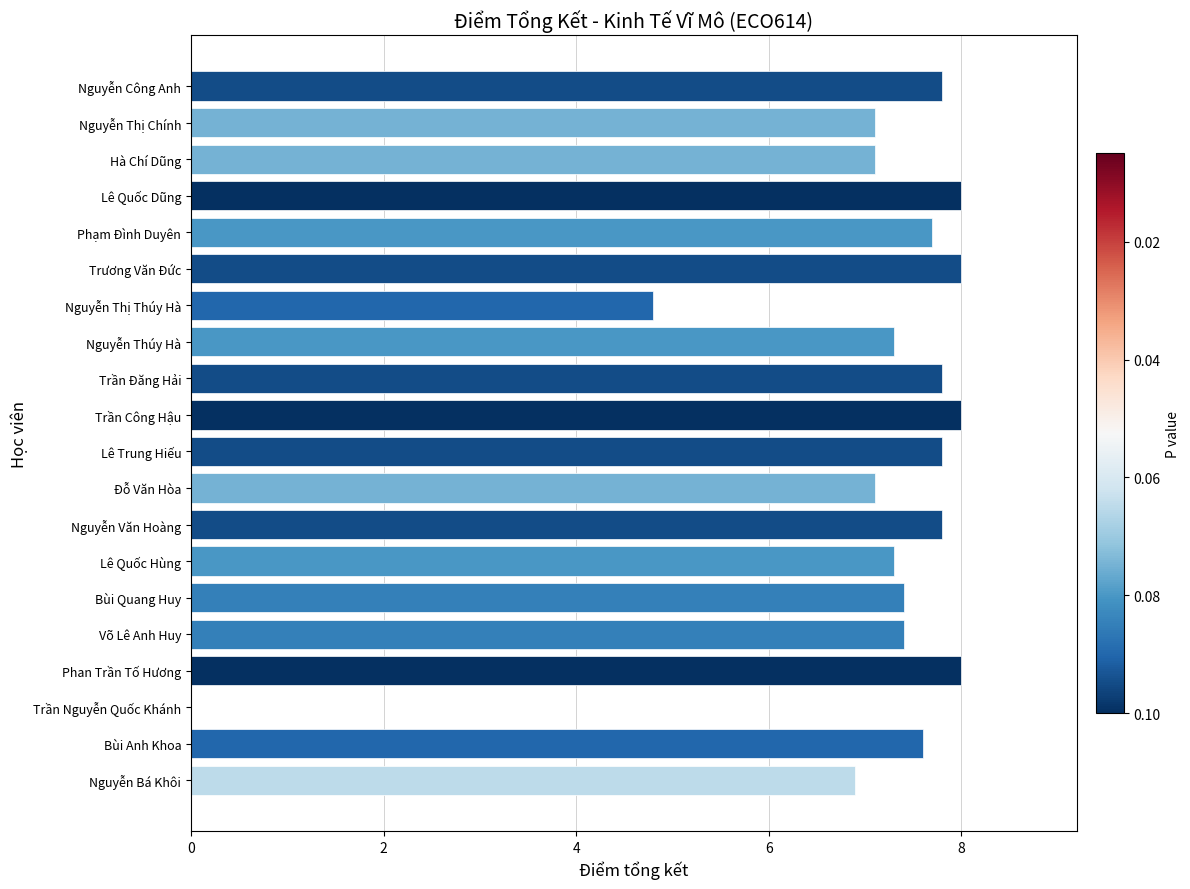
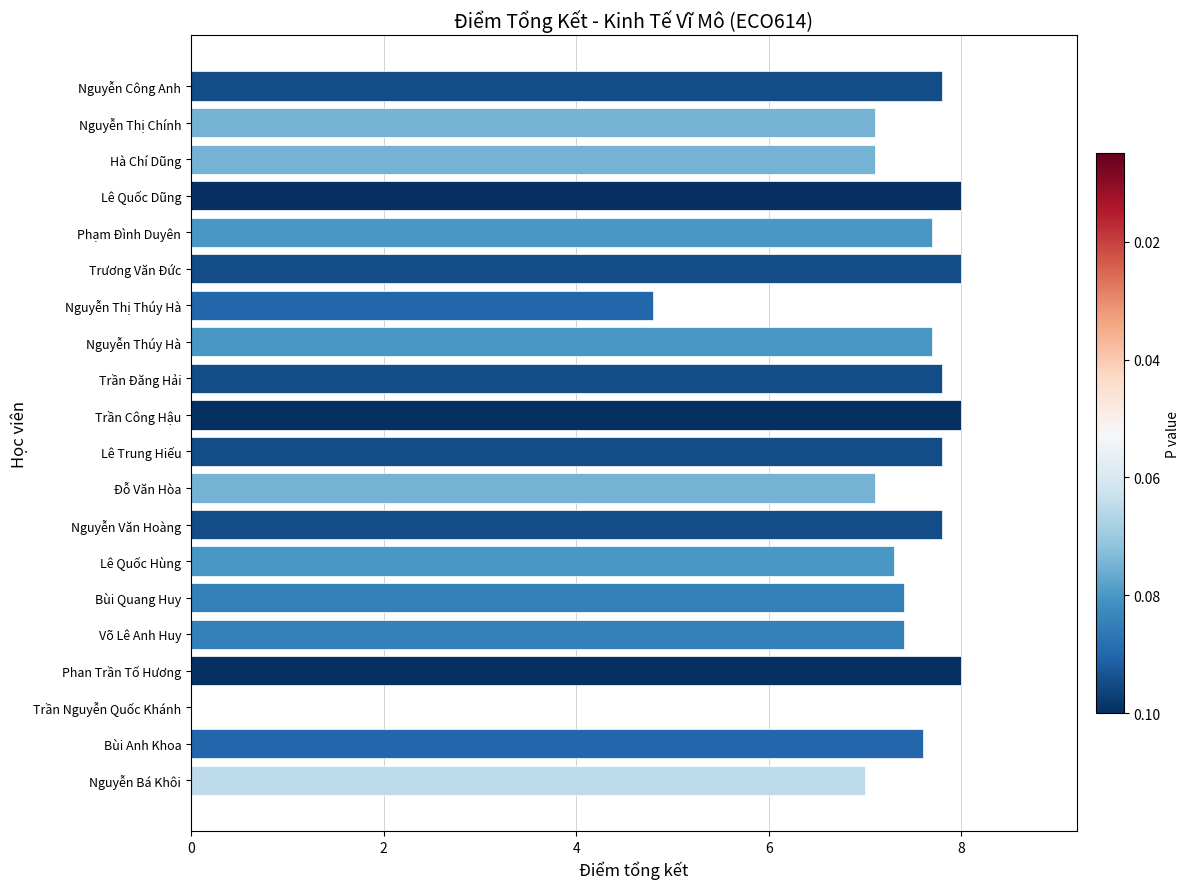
  {
    "Nguyễn Công Anh": 7.8,
    "Nguyễn Thị Chính": 7.1,
    "Hà Chí Dũng": 7.1,
    "Lê Quốc Dũng": 8.0,
    "Phạm Đình Duyên": 7.7,
    "Trương Văn Đức": 8.0,
    "Nguyễn Thị Thúy Hà": 4.8,
-   "Nguyễn Thúy Hà": 7.3,
+   "Nguyễn Thúy Hà": 7.7,
    "Trần Đăng Hải": 7.8,
    "Trần Công Hậu": 8.0,
    "Lê Trung Hiếu": 7.8,
    "Đỗ Văn Hòa": 7.1,
    "Nguyễn Văn Hoàng": 7.8,
    "Lê Quốc Hùng": 7.3,
    "Bùi Quang Huy": 7.4,
    "Võ Lê Anh Huy": 7.4,
    "Phan Trần Tố Hương": 8.0,
    "Trần Nguyễn Quốc Khánh": 0.0,
    "Bùi Anh Khoa": 7.6,
-   "Nguyễn Bá Khôi": 6.9
+   "Nguyễn Bá Khôi": 7.0
  }
